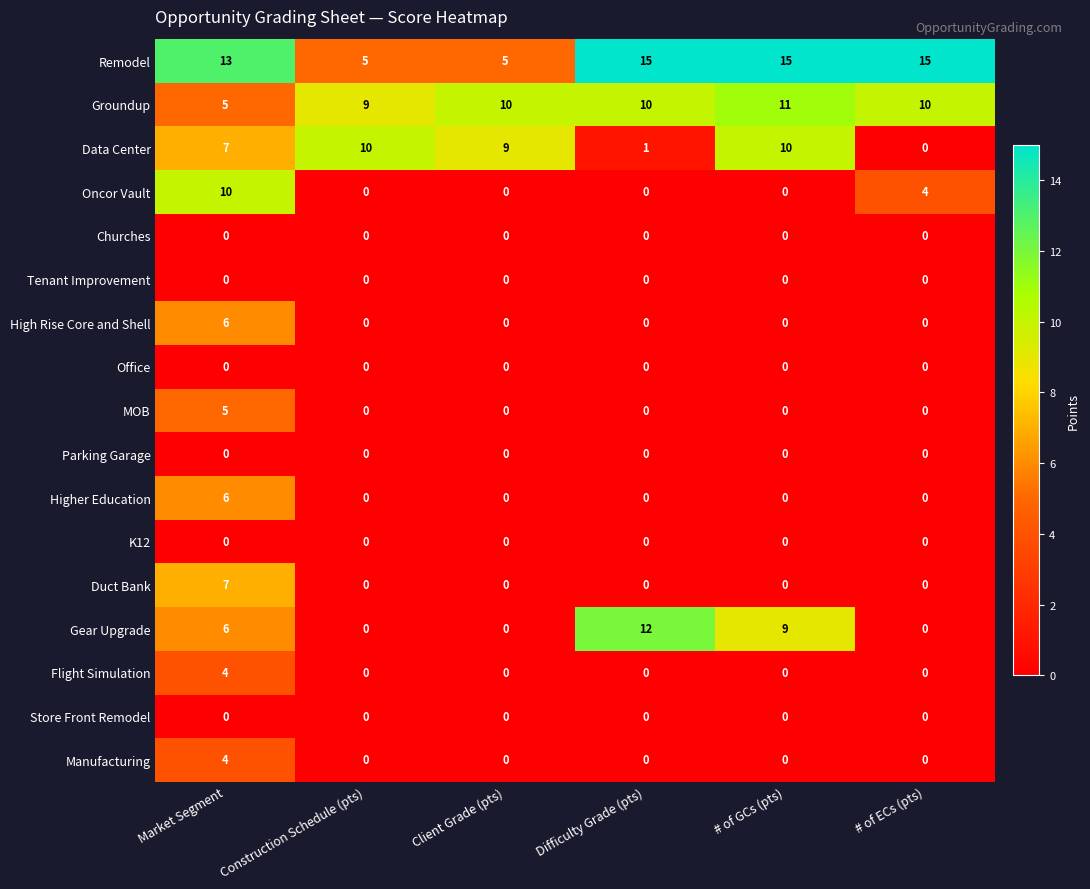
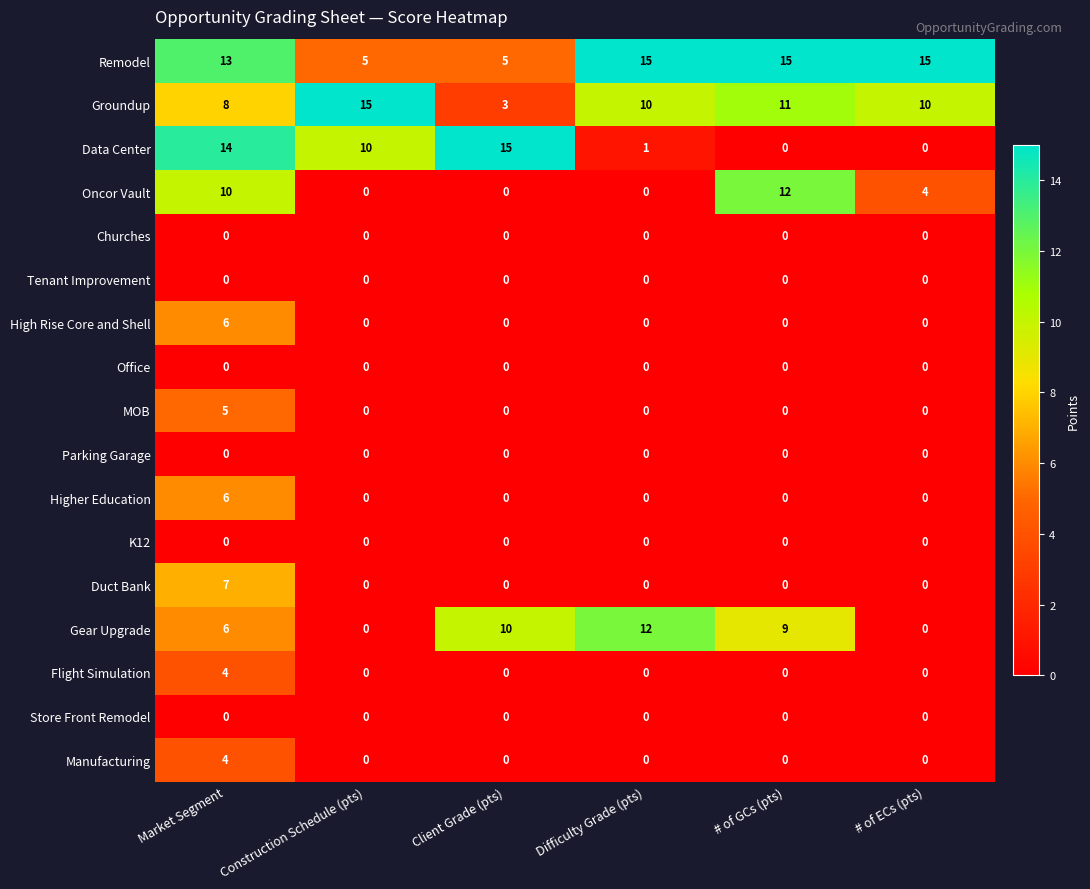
  {
    "Remodel": {
      "Market Segment": 13,
      "Construction Schedule (pts)": 5,
      "Client Grade (pts)": 5,
      "Difficulty Grade (pts)": 15,
      "# of GCs (pts)": 15,
      "# of ECs (pts)": 15
    },
    "Groundup": {
-     "Market Segment": 5,
-     "Construction Schedule (pts)": 9,
-     "Client Grade (pts)": 10,
+     "Market Segment": 8,
+     "Construction Schedule (pts)": 15,
+     "Client Grade (pts)": 3,
      "Difficulty Grade (pts)": 10,
      "# of GCs (pts)": 11,
      "# of ECs (pts)": 10
    },
    "Data Center": {
-     "Market Segment": 7,
+     "Market Segment": 14,
      "Construction Schedule (pts)": 10,
-     "Client Grade (pts)": 9,
+     "Client Grade (pts)": 15,
      "Difficulty Grade (pts)": 1,
-     "# of GCs (pts)": 10,
+     "# of GCs (pts)": 0,
      "# of ECs (pts)": 0
    },
    "Oncor Vault": {
      "Market Segment": 10,
      "Construction Schedule (pts)": 0,
      "Client Grade (pts)": 0,
      "Difficulty Grade (pts)": 0,
-     "# of GCs (pts)": 0,
+     "# of GCs (pts)": 12,
      "# of ECs (pts)": 4
    },
    "Churches": {
      "Market Segment": 0,
      "Construction Schedule (pts)": 0,
      "Client Grade (pts)": 0,
      "Difficulty Grade (pts)": 0,
      "# of GCs (pts)": 0,
      "# of ECs (pts)": 0
    },
    "Tenant Improvement": {
      "Market Segment": 0,
      "Construction Schedule (pts)": 0,
      "Client Grade (pts)": 0,
      "Difficulty Grade (pts)": 0,
      "# of GCs (pts)": 0,
      "# of ECs (pts)": 0
    },
    "High Rise Core and Shell": {
      "Market Segment": 6,
      "Construction Schedule (pts)": 0,
      "Client Grade (pts)": 0,
      "Difficulty Grade (pts)": 0,
      "# of GCs (pts)": 0,
      "# of ECs (pts)": 0
    },
    "Office": {
      "Market Segment": 0,
      "Construction Schedule (pts)": 0,
      "Client Grade (pts)": 0,
      "Difficulty Grade (pts)": 0,
      "# of GCs (pts)": 0,
      "# of ECs (pts)": 0
    },
    "MOB": {
      "Market Segment": 5,
      "Construction Schedule (pts)": 0,
      "Client Grade (pts)": 0,
      "Difficulty Grade (pts)": 0,
      "# of GCs (pts)": 0,
      "# of ECs (pts)": 0
    },
    "Parking Garage": {
      "Market Segment": 0,
      "Construction Schedule (pts)": 0,
      "Client Grade (pts)": 0,
      "Difficulty Grade (pts)": 0,
      "# of GCs (pts)": 0,
      "# of ECs (pts)": 0
    },
    "Higher Education": {
      "Market Segment": 6,
      "Construction Schedule (pts)": 0,
      "Client Grade (pts)": 0,
      "Difficulty Grade (pts)": 0,
      "# of GCs (pts)": 0,
      "# of ECs (pts)": 0
    },
    "K12": {
      "Market Segment": 0,
      "Construction Schedule (pts)": 0,
      "Client Grade (pts)": 0,
      "Difficulty Grade (pts)": 0,
      "# of GCs (pts)": 0,
      "# of ECs (pts)": 0
    },
    "Duct Bank": {
      "Market Segment": 7,
      "Construction Schedule (pts)": 0,
      "Client Grade (pts)": 0,
      "Difficulty Grade (pts)": 0,
      "# of GCs (pts)": 0,
      "# of ECs (pts)": 0
    },
    "Gear Upgrade": {
      "Market Segment": 6,
      "Construction Schedule (pts)": 0,
-     "Client Grade (pts)": 0,
+     "Client Grade (pts)": 10,
      "Difficulty Grade (pts)": 12,
      "# of GCs (pts)": 9,
      "# of ECs (pts)": 0
    },
    "Flight Simulation": {
      "Market Segment": 4,
      "Construction Schedule (pts)": 0,
      "Client Grade (pts)": 0,
      "Difficulty Grade (pts)": 0,
      "# of GCs (pts)": 0,
      "# of ECs (pts)": 0
    },
    "Store Front Remodel": {
      "Market Segment": 0,
      "Construction Schedule (pts)": 0,
      "Client Grade (pts)": 0,
      "Difficulty Grade (pts)": 0,
      "# of GCs (pts)": 0,
      "# of ECs (pts)": 0
    },
    "Manufacturing": {
      "Market Segment": 4,
      "Construction Schedule (pts)": 0,
      "Client Grade (pts)": 0,
      "Difficulty Grade (pts)": 0,
      "# of GCs (pts)": 0,
      "# of ECs (pts)": 0
    }
  }
